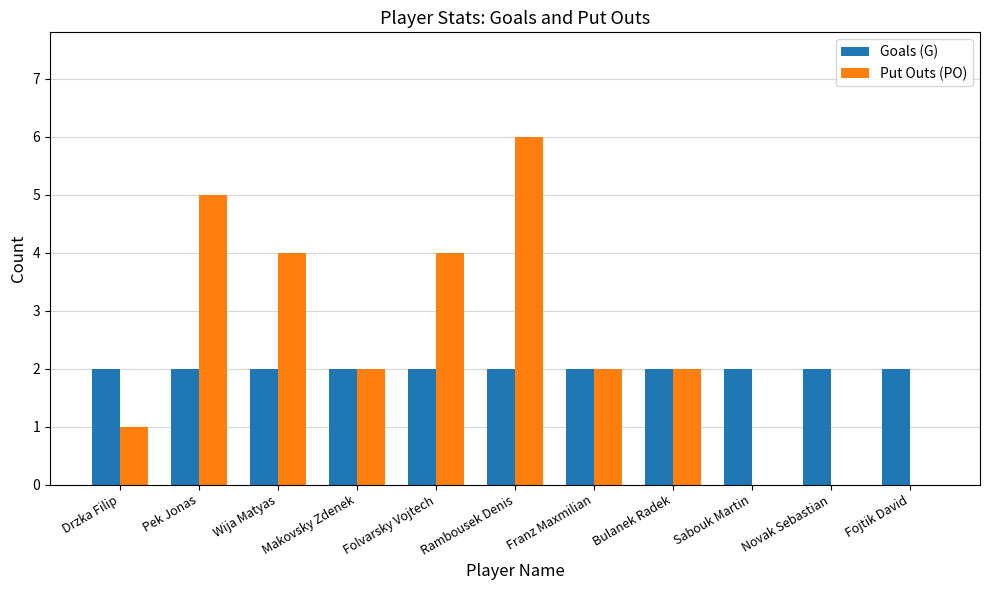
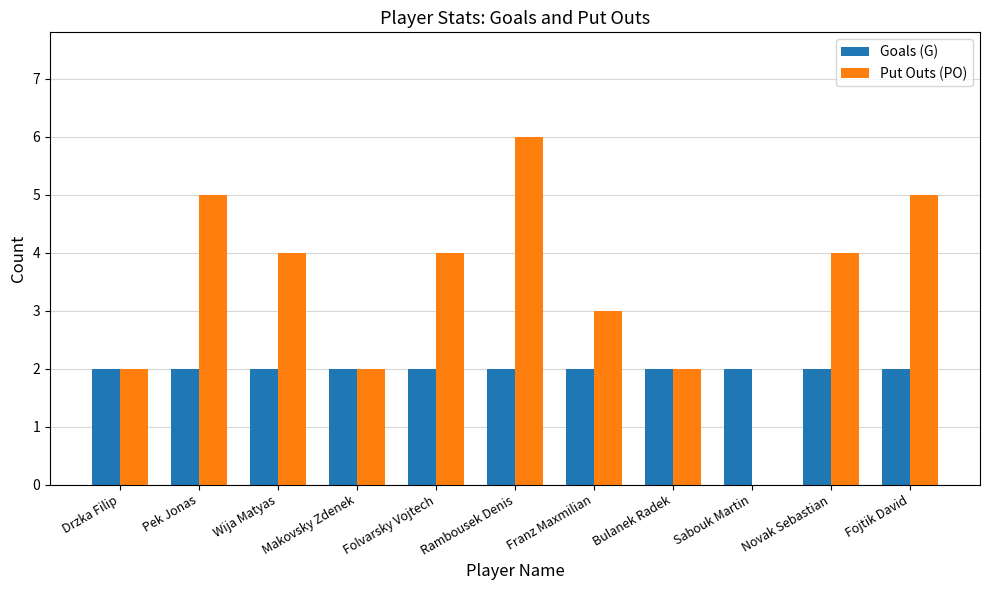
  {
    "Goals (G)": {
      "Drzka Filip": 2,
      "Pek Jonas": 2,
      "Wija Matyas": 2,
      "Makovsky Zdenek": 2,
      "Folvarsky Vojtech": 2,
      "Rambousek Denis": 2,
      "Franz Maxmilian": 2,
      "Bulanek Radek": 2,
      "Sabouk Martin": 2,
      "Novak Sebastian": 2,
      "Fojtik David": 2
    },
    "Put Outs (PO)": {
-     "Drzka Filip": 1,
+     "Drzka Filip": 2,
      "Pek Jonas": 5,
      "Wija Matyas": 4,
      "Makovsky Zdenek": 2,
      "Folvarsky Vojtech": 4,
      "Rambousek Denis": 6,
-     "Franz Maxmilian": 2,
+     "Franz Maxmilian": 3,
      "Bulanek Radek": 2,
      "Sabouk Martin": 0,
-     "Novak Sebastian": 0,
-     "Fojtik David": 0
+     "Novak Sebastian": 4,
+     "Fojtik David": 5
    }
  }
